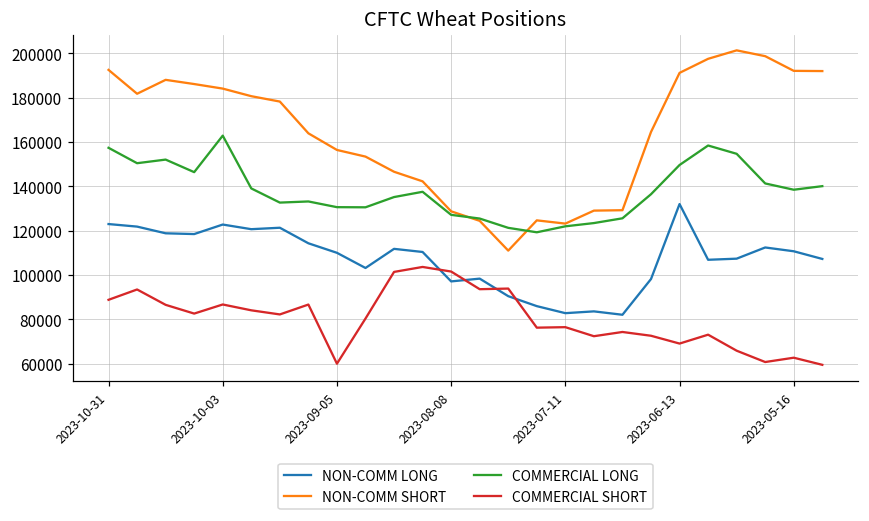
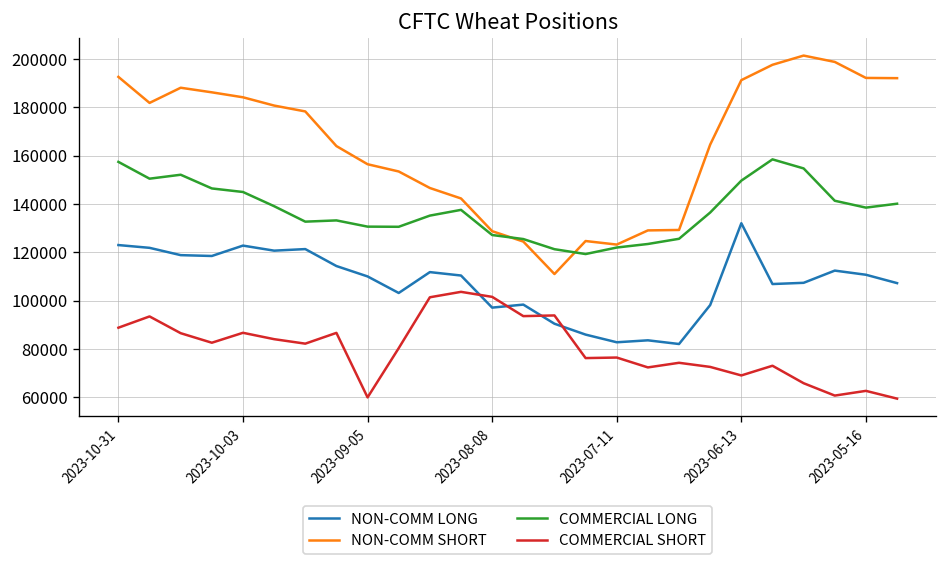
  {
    "NON-COMM LONG": {
      "2023-10-31": 123000,
      "2023-10-03": 123000,
      "2023-09-05": 110000,
      "2023-08-08": 97000,
      "2023-07-11": 83000,
      "2023-06-13": 132000,
      "2023-05-16": 111000
    },
    "NON-COMM SHORT": {
      "2023-10-31": 193000,
      "2023-10-03": 184000,
      "2023-09-05": 156000,
      "2023-08-08": 129000,
      "2023-06-13": 191000,
      "2023-05-16": 192000
    },
    "COMMERCIAL LONG": {
      "2023-10-31": 157000,
-     "2023-10-03": 163000,
+     "2023-10-03": 145000,
      "2023-09-05": 131000,
      "2023-08-08": 127000,
      "2023-06-13": 150000,
      "2023-05-16": 138000
    },
    "COMMERCIAL SHORT": {
      "2023-10-31": 89000,
      "2023-10-03": 87000,
      "2023-09-05": 60000,
      "2023-08-08": 102000,
      "2023-07-11": 76000,
      "2023-06-13": 69000,
      "2023-05-16": 63000
    }
  }
